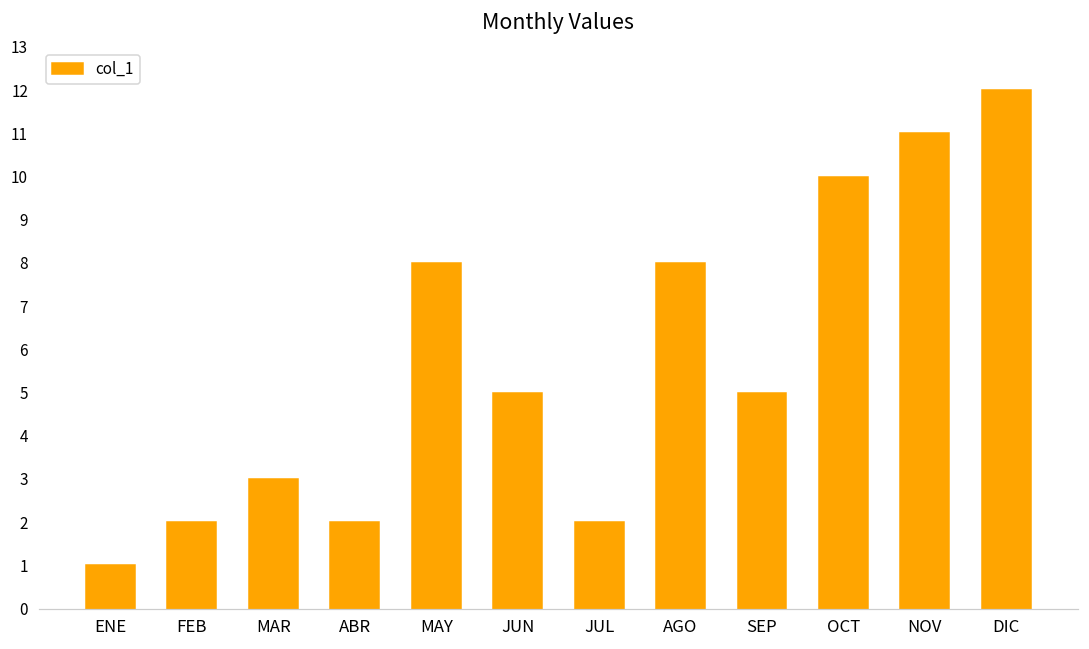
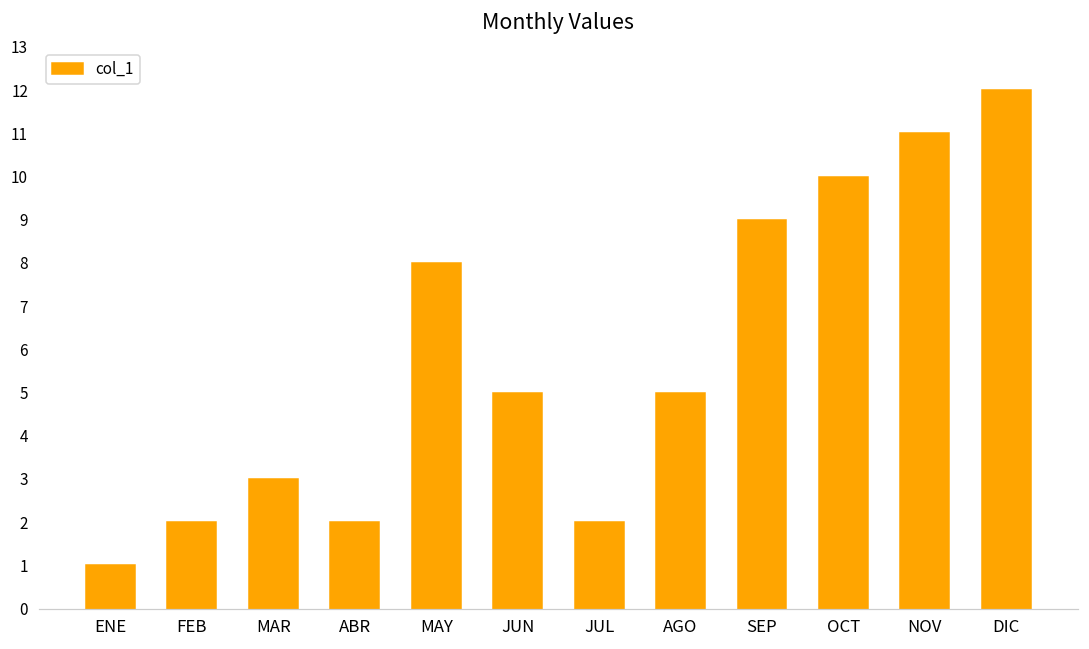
  {
    "ENE": 1,
    "FEB": 2,
    "MAR": 3,
    "ABR": 2,
    "MAY": 8,
    "JUN": 5,
    "JUL": 2,
-   "AGO": 8,
-   "SEP": 5,
+   "AGO": 5,
+   "SEP": 9,
    "OCT": 10,
    "NOV": 11,
    "DIC": 12
  }
